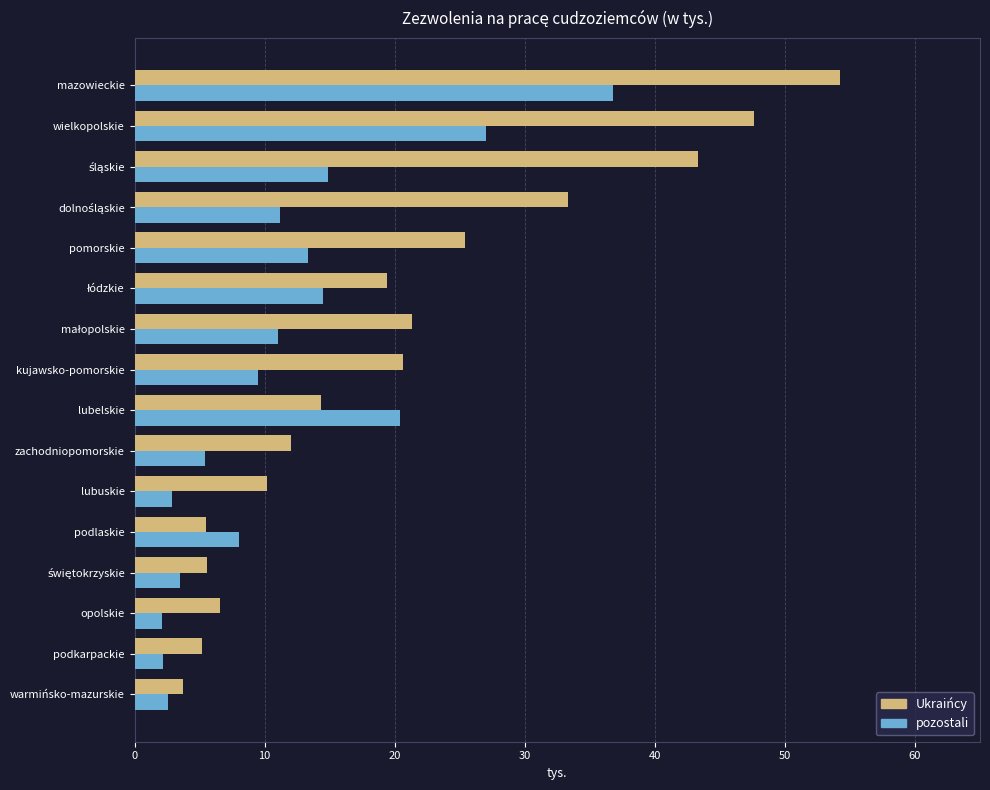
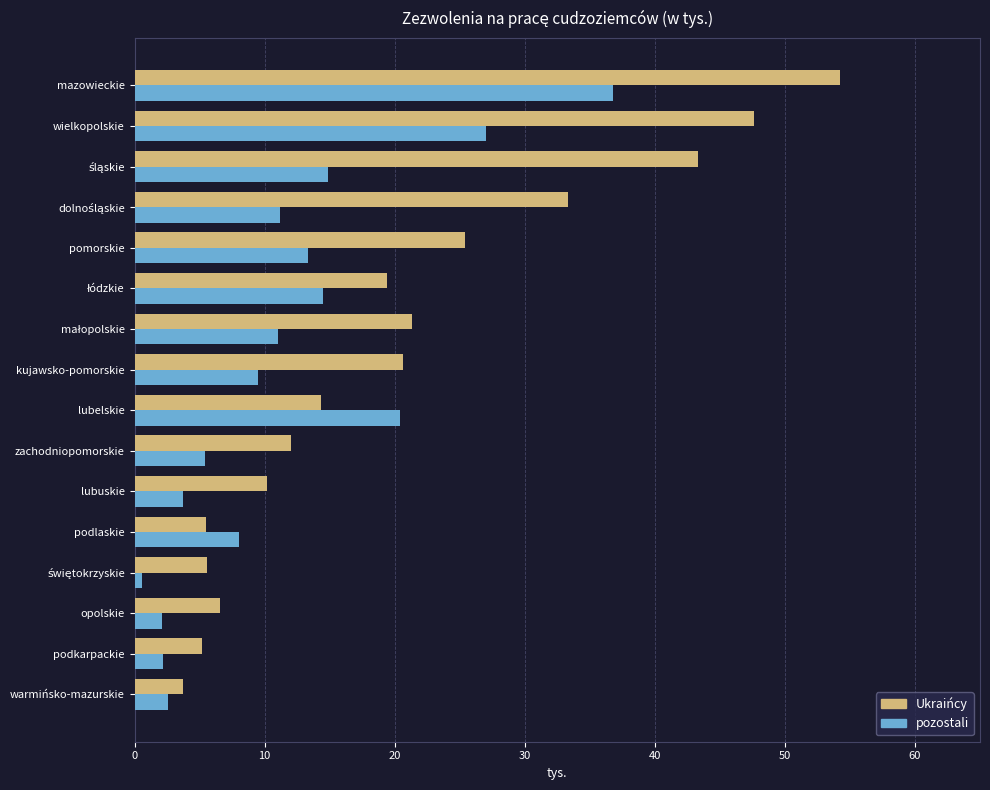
  {
    "Ukraińcy": {
      "mazowieckie": 54.2,
      "wielkopolskie": 47.6,
      "śląskie": 43.3,
      "dolnośląskie": 33.3,
      "pomorskie": 25.4,
      "łódzkie": 19.4,
      "małopolskie": 21.3,
      "kujawsko-pomorskie": 20.6,
      "lubelskie": 14.3,
      "zachodniopomorskie": 12.0,
      "lubuskie": 10.2,
      "podlaskie": 5.5,
      "świętokrzyskie": 5.6,
      "opolskie": 6.6,
      "podkarpackie": 5.2,
      "warmińsko-mazurskie": 3.7
    },
    "pozostali": {
      "mazowieckie": 36.8,
      "wielkopolskie": 27.0,
      "śląskie": 14.9,
      "dolnośląskie": 11.2,
      "pomorskie": 13.3,
      "łódzkie": 14.5,
      "małopolskie": 11.0,
      "kujawsko-pomorskie": 9.5,
      "lubelskie": 20.4,
      "zachodniopomorskie": 5.4,
-     "lubuskie": 2.9,
+     "lubuskie": 3.7,
      "podlaskie": 8.0,
-     "świętokrzyskie": 3.5,
+     "świętokrzyskie": 0.6,
      "opolskie": 2.1,
      "podkarpackie": 2.2,
      "warmińsko-mazurskie": 2.6
    }
  }
